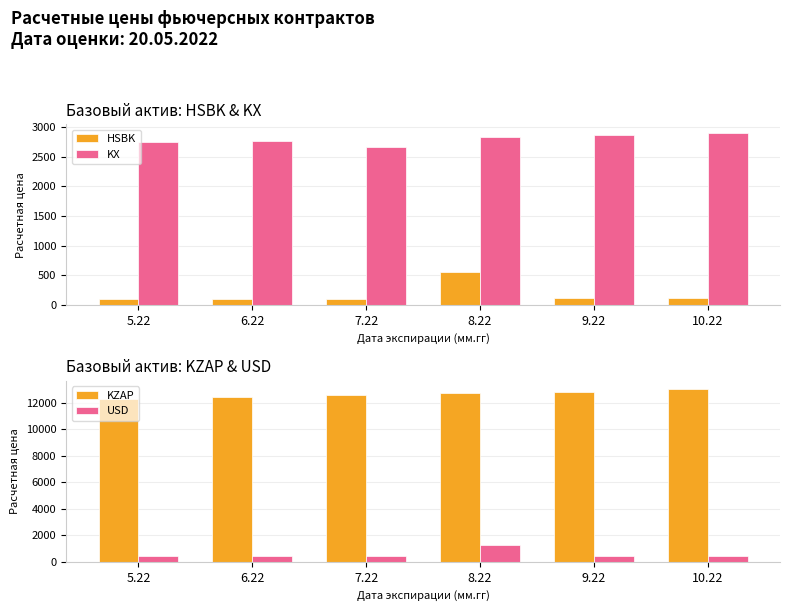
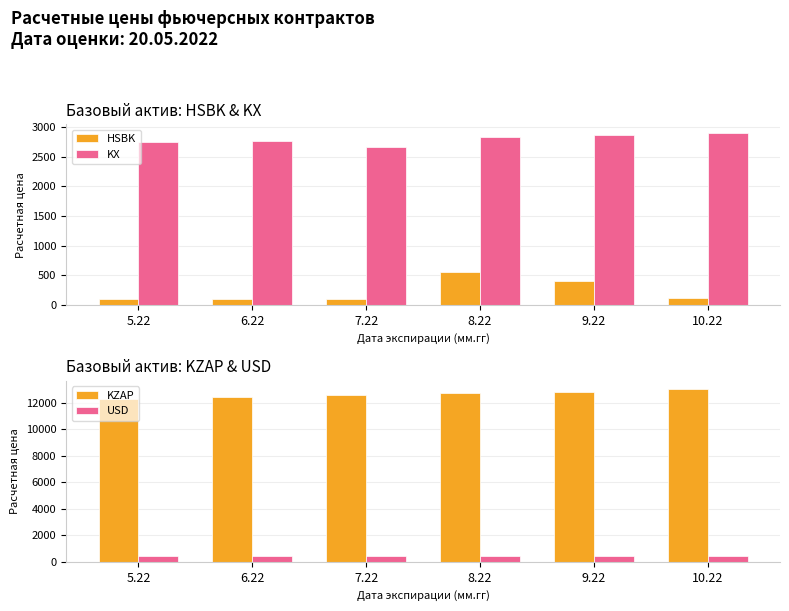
  {
    "Базовый актив: HSBK & KX": {
      "HSBK": {
        "5.22": 100,
        "6.22": 100,
        "7.22": 100,
        "8.22": 600,
-       "9.22": 100,
+       "9.22": 400,
        "10.22": 100
      },
      "KX": {
        "5.22": 2700,
        "6.22": 2800,
        "7.22": 2700,
        "8.22": 2800,
        "9.22": 2900,
        "10.22": 2900
      }
    },
    "Базовый актив: KZAP & USD": {
      "KZAP": {
        "6.22": 12400,
        "7.22": 12600,
        "8.22": 12700,
        "9.22": 12800,
        "10.22": 13000
      },
      "USD": {
        "5.22": 400,
        "6.22": 400,
        "7.22": 400,
-       "8.22": 1200,
+       "8.22": 400,
        "9.22": 400,
        "10.22": 500
      }
    }
  }
